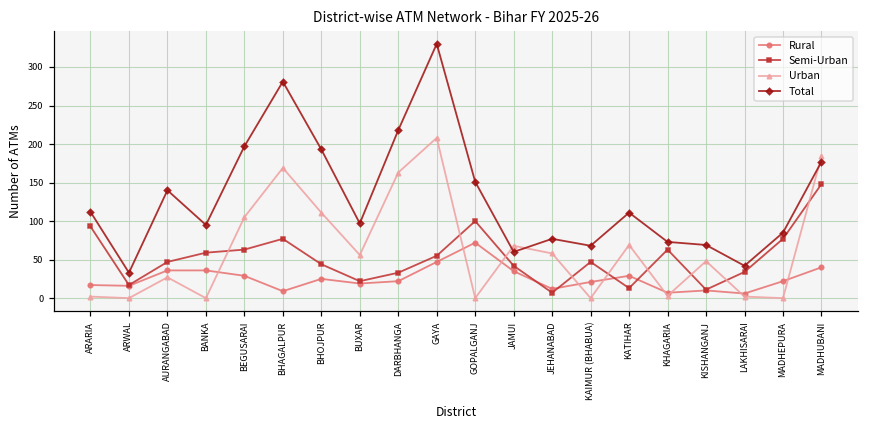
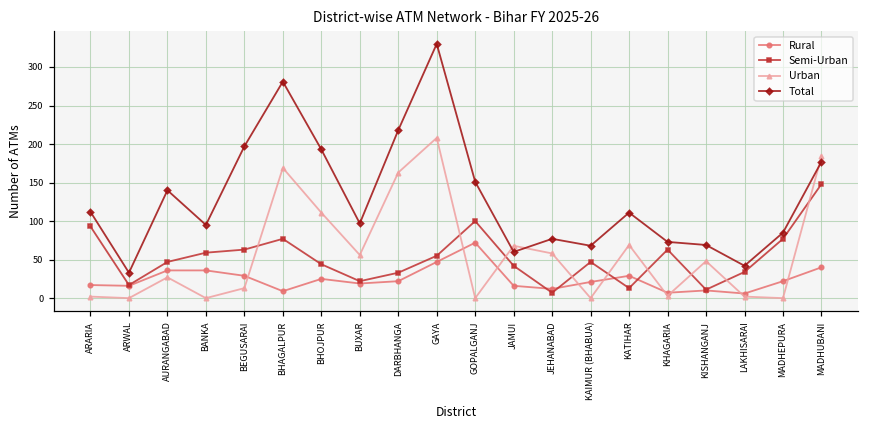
  {
    "Rural": {
      "ARARIA": 20,
      "AURANGABAD": 40,
      "BANKA": 40,
      "BEGUSARAI": 30,
      "BHAGALPUR": 10,
      "BHOJPUR": 30,
      "DARBHANGA": 20,
      "GAYA": 50,
      "GOPALGANJ": 70,
-     "JAMUI": 40,
+     "JAMUI": 20,
      "JEHANABAD": 10,
      "KAIMUR (BHABUA)": 20,
      "KATIHAR": 30,
      "KHAGARIA": 10,
      "LAKHISARAI": 10,
      "MADHEPURA": 20,
      "MADHUBANI": 40
    },
    "Urban": {
      "ARARIA": 0,
      "ARWAL": 0,
      "AURANGABAD": 30,
      "BANKA": 0,
-     "BEGUSARAI": 110,
+     "BEGUSARAI": 10,
      "BHAGALPUR": 170,
      "BHOJPUR": 110,
      "BUXAR": 60,
      "DARBHANGA": 160,
      "GAYA": 210,
      "GOPALGANJ": 0,
      "JAMUI": 70,
      "JEHANABAD": 60,
      "KAIMUR (BHABUA)": 0,
      "KATIHAR": 70,
      "KHAGARIA": 0,
      "KISHANGANJ": 50,
      "LAKHISARAI": 0,
      "MADHEPURA": 0,
      "MADHUBANI": 180
    }
  }
